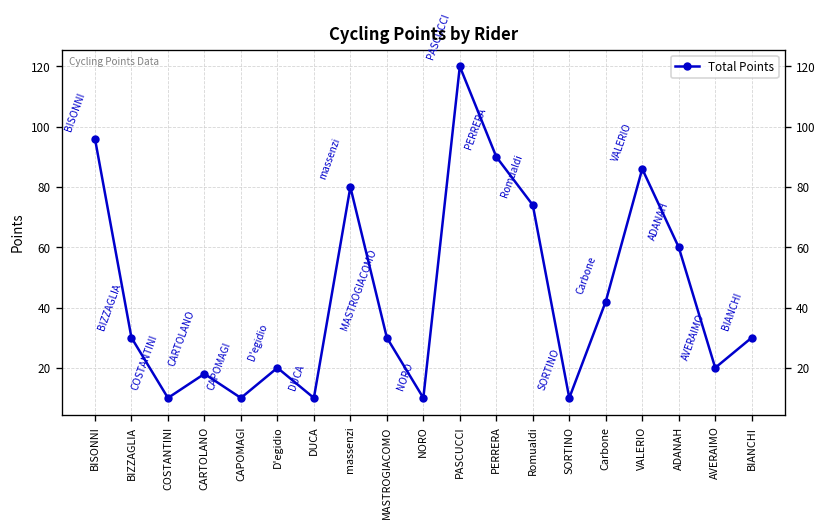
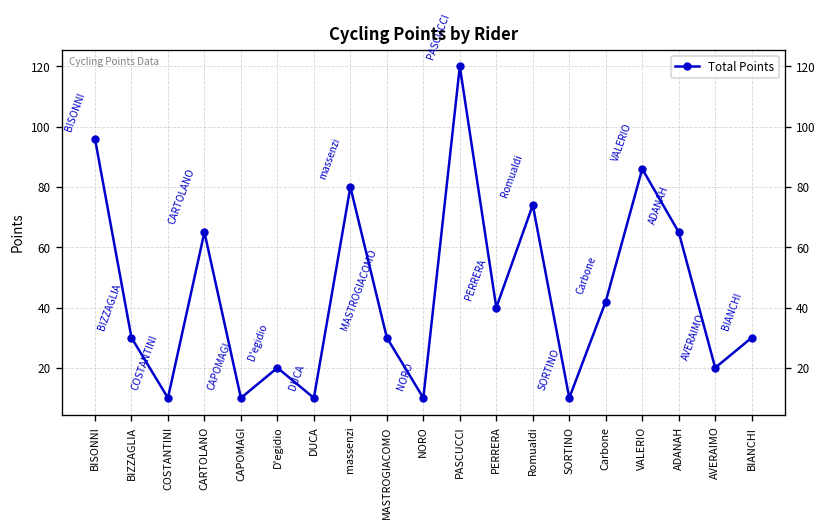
  {
    "BISONNI": 96,
    "BIZZAGLIA": 30,
    "COSTANTINI": 10,
-   "CARTOLANO": 18,
+   "CARTOLANO": 65,
    "CAPOMAGI": 10,
    "D'egidio": 20,
    "DUCA": 10,
    "massenzi": 80,
    "MASTROGIACOMO": 30,
    "NORO": 10,
    "PASCUCCI": 120,
-   "PERRERA": 90,
+   "PERRERA": 40,
    "Romualdi": 74,
    "SORTINO": 10,
    "Carbone": 42,
    "VALERIO": 86,
-   "ADANAH": 60,
+   "ADANAH": 65,
    "AVERAIMO": 20,
    "BIANCHI": 30
  }
